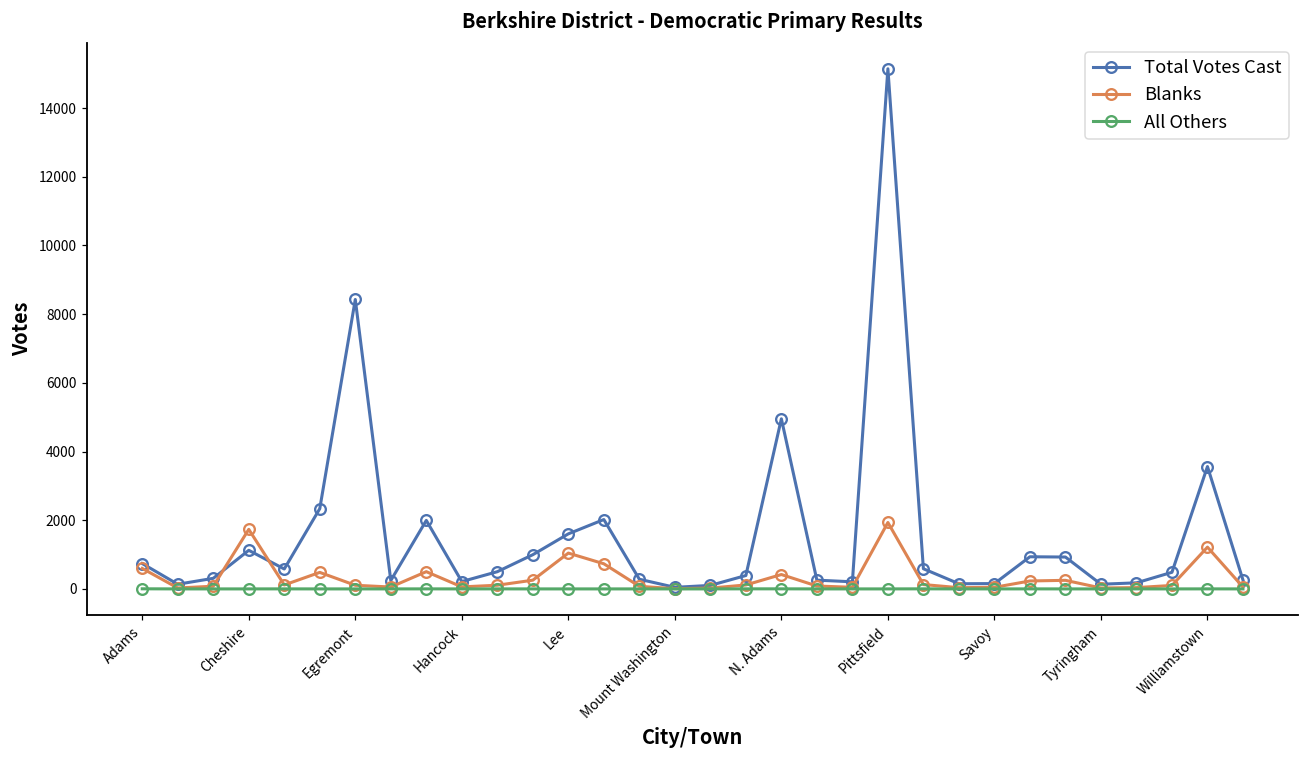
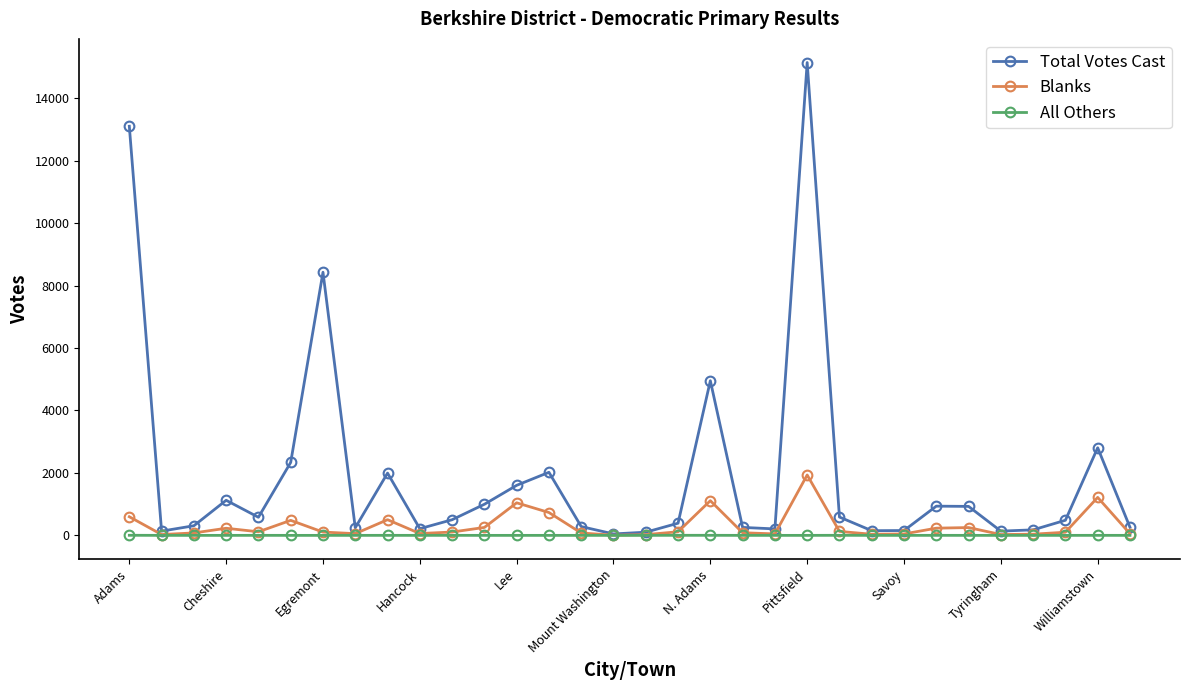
  {
    "Total Votes Cast": {
-     "Adams": 700,
+     "Adams": 13100,
      "Cheshire": 1100,
      "Egremont": 8400,
      "Hancock": 200,
      "Lee": 1600,
      "N. Adams": 5000,
      "Pittsfield": 15100,
      "Savoy": 200,
      "Tyringham": 100,
-     "Williamstown": 3600
+     "Williamstown": 2800
    },
    "Blanks": {
      "Adams": 600,
-     "Cheshire": 1700,
+     "Cheshire": 200,
      "Egremont": 100,
      "Lee": 1000,
-     "N. Adams": 400,
+     "N. Adams": 1100,
      "Pittsfield": 1900,
      "Williamstown": 1200
    },
    "All Others": {
      "Adams": 0,
      "Cheshire": 0,
      "Egremont": 0,
      "Lee": 0,
      "N. Adams": 0,
      "Pittsfield": 0,
      "Williamstown": 0
    }
  }
